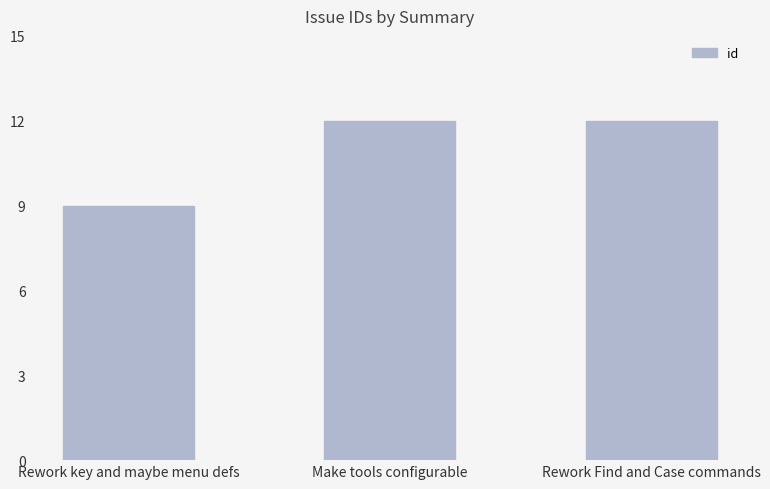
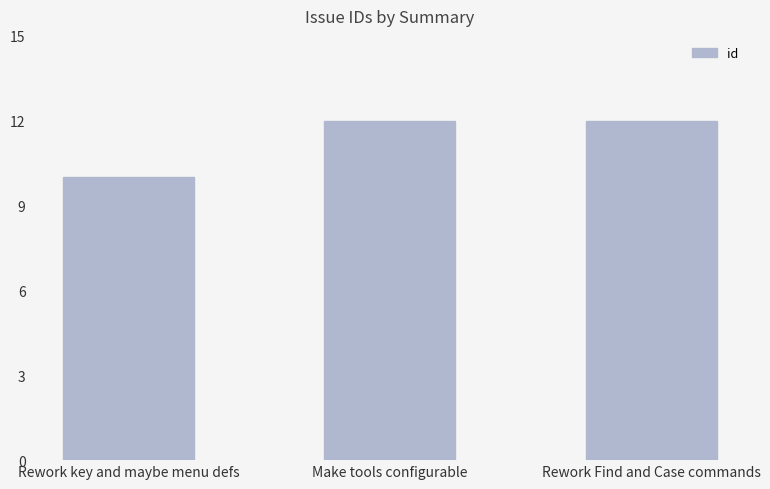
  {
-   "Rework key and maybe menu defs": 9,
+   "Rework key and maybe menu defs": 10,
    "Make tools configurable": 12,
    "Rework Find and Case commands": 12
  }
